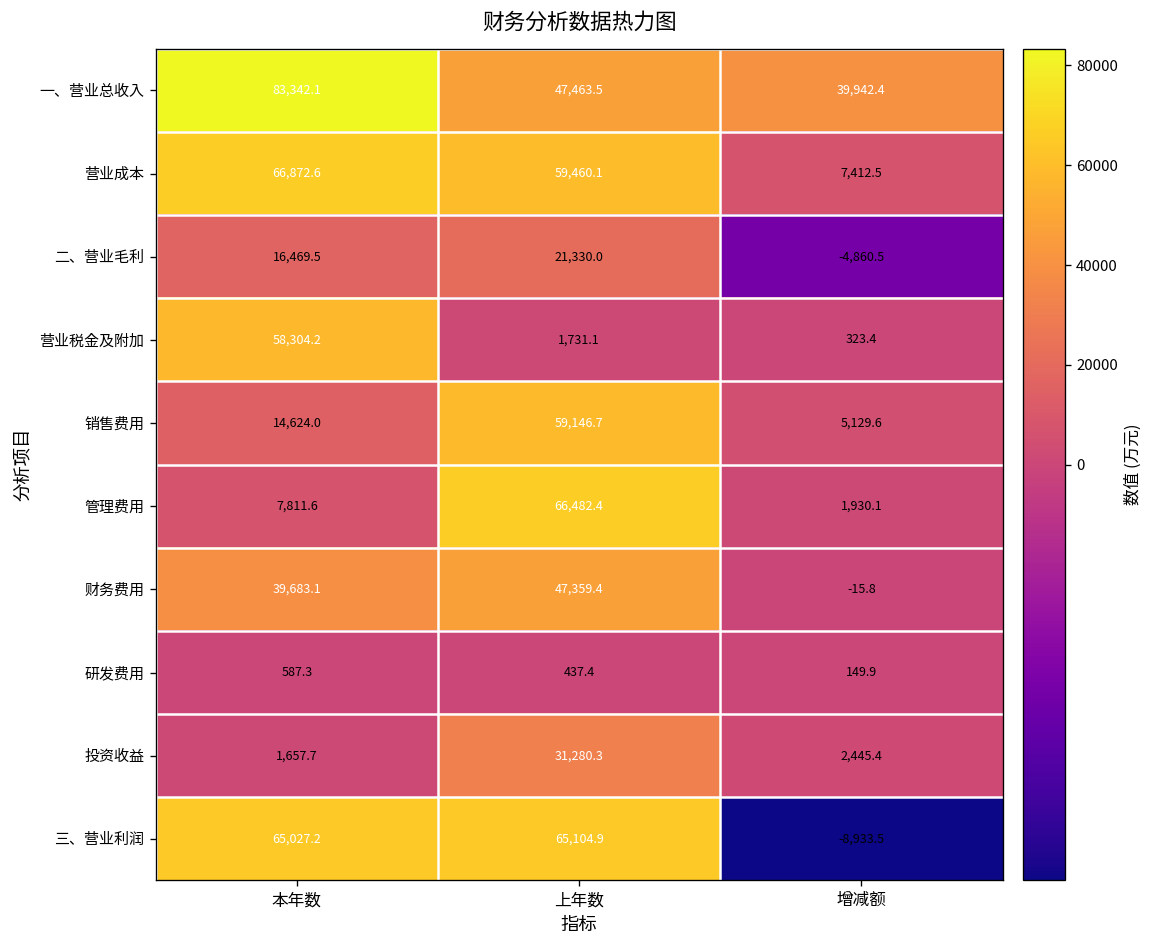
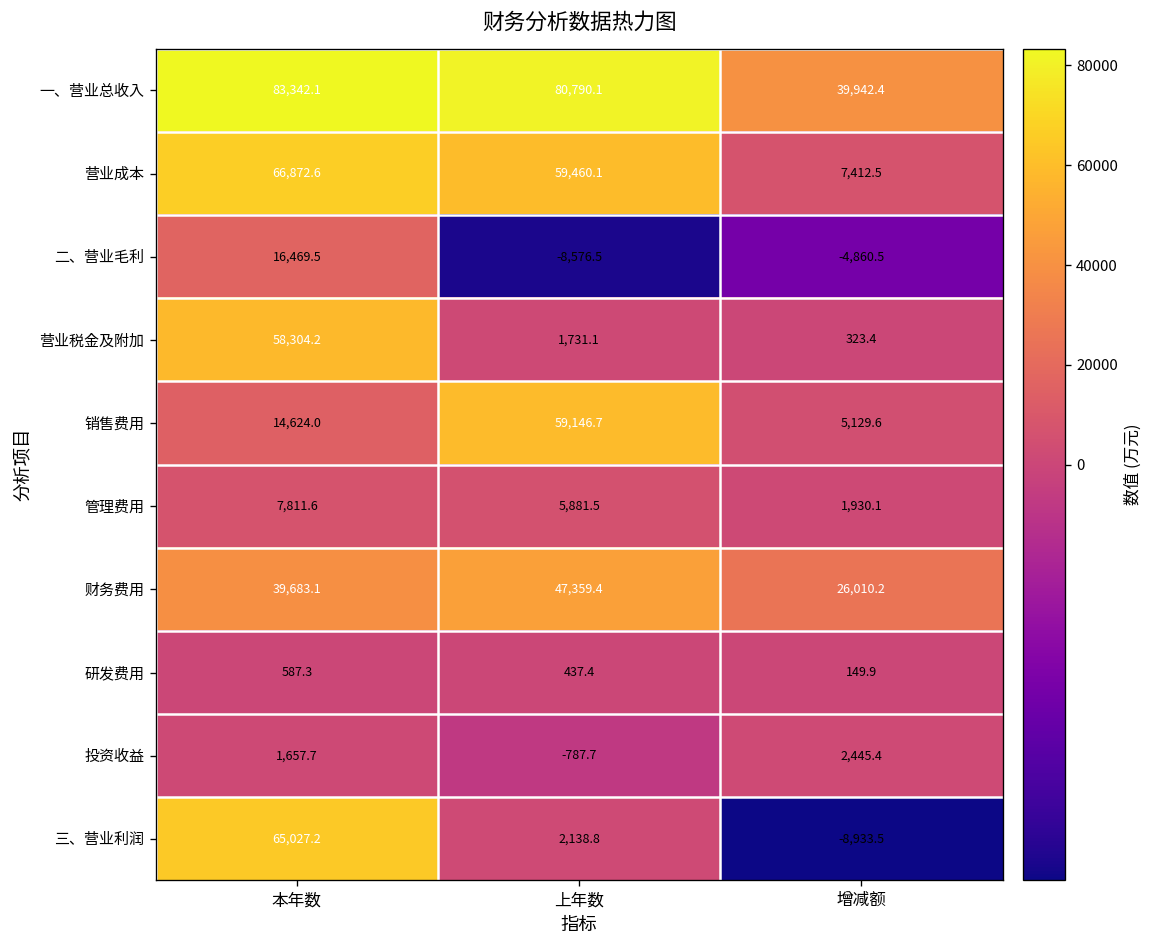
  {
    "一、营业总收入": {
      "本年数": "83,342.1",
-     "上年数": "47,463.5",
+     "上年数": "80,790.1",
      "增减额": "39,942.4"
    },
    "营业成本": {
      "本年数": "66,872.6",
      "上年数": "59,460.1",
      "增减额": "7,412.5"
    },
    "二、营业毛利": {
      "本年数": "16,469.5",
-     "上年数": "21,330.0",
+     "上年数": "-8,576.5",
      "增减额": "-4,860.5"
    },
    "营业税金及附加": {
      "本年数": "58,304.2",
      "上年数": "1,731.1",
      "增减额": "323.4"
    },
    "销售费用": {
      "本年数": "14,624.0",
      "上年数": "59,146.7",
      "增减额": "5,129.6"
    },
    "管理费用": {
      "本年数": "7,811.6",
-     "上年数": "66,482.4",
+     "上年数": "5,881.5",
      "增减额": "1,930.1"
    },
    "财务费用": {
      "本年数": "39,683.1",
      "上年数": "47,359.4",
-     "增减额": "-15.8"
+     "增减额": "26,010.2"
    },
    "研发费用": {
      "本年数": "587.3",
      "上年数": "437.4",
      "增减额": "149.9"
    },
    "投资收益": {
      "本年数": "1,657.7",
-     "上年数": "31,280.3",
+     "上年数": "-787.7",
      "增减额": "2,445.4"
    },
    "三、营业利润": {
      "本年数": "65,027.2",
-     "上年数": "65,104.9",
+     "上年数": "2,138.8",
      "增减额": "-8,933.5"
    }
  }
